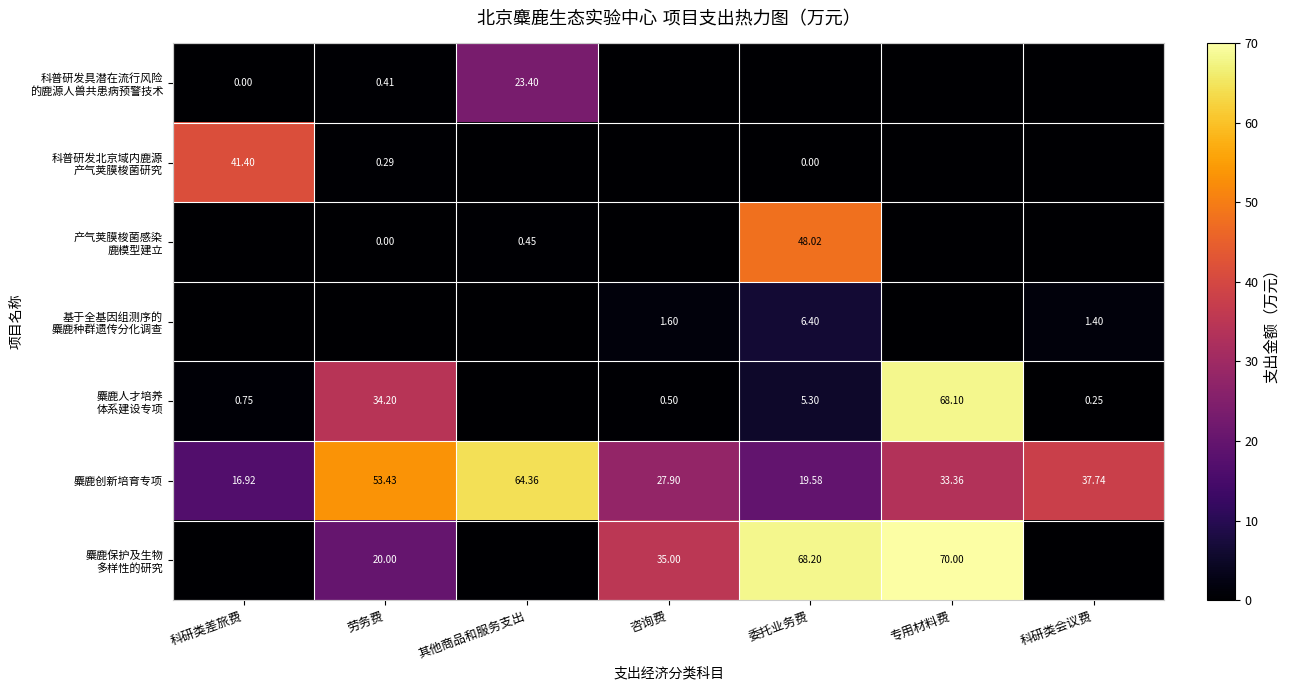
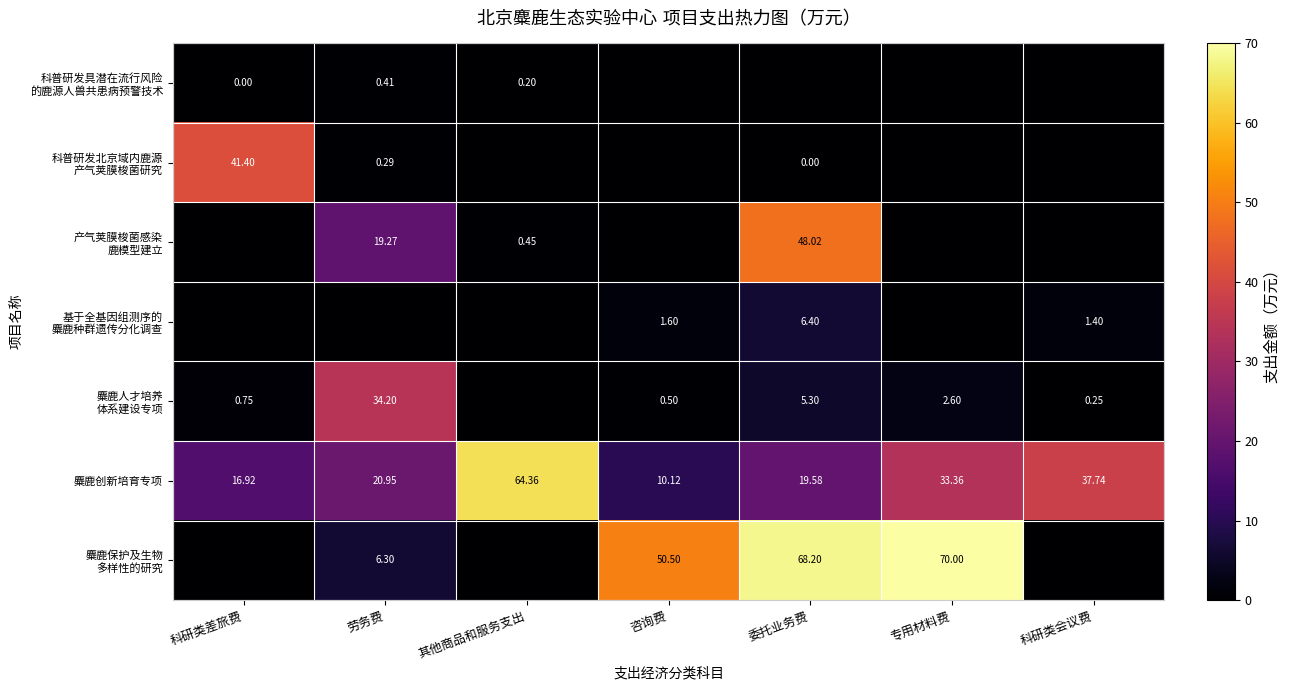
  {
    "科普研发具潜在流行风险 的鹿源人兽共患病预警技术": {
      "科研类差旅费": 0.00,
      "劳务费": 0.41,
-     "其他商品和服务支出": 23.40
+     "其他商品和服务支出": 0.20
    },
    "科普研发北京域内鹿源 产气荚膜梭菌研究": {
      "科研类差旅费": 41.40,
      "劳务费": 0.29,
      "委托业务费": 0.00
    },
    "产气荚膜梭菌感染 鹿模型建立": {
-     "劳务费": 0.00,
+     "劳务费": 19.27,
      "其他商品和服务支出": 0.45,
      "委托业务费": 48.02
    },
    "基于全基因组测序的 麋鹿种群遗传分化调查": {
      "咨询费": 1.60,
      "委托业务费": 6.40,
      "科研类会议费": 1.40
    },
    "麋鹿人才培养 体系建设专项": {
      "科研类差旅费": 0.75,
      "劳务费": 34.20,
      "咨询费": 0.50,
      "委托业务费": 5.30,
-     "专用材料费": 68.10,
+     "专用材料费": 2.60,
      "科研类会议费": 0.25
    },
    "麋鹿创新培育专项": {
      "科研类差旅费": 16.92,
-     "劳务费": 53.43,
+     "劳务费": 20.95,
      "其他商品和服务支出": 64.36,
-     "咨询费": 27.90,
+     "咨询费": 10.12,
      "委托业务费": 19.58,
      "专用材料费": 33.36,
      "科研类会议费": 37.74
    },
    "麋鹿保护及生物 多样性的研究": {
-     "劳务费": 20.00,
-     "咨询费": 35.00,
+     "劳务费": 6.30,
+     "咨询费": 50.50,
      "委托业务费": 68.20,
      "专用材料费": 70.00
    }
  }
